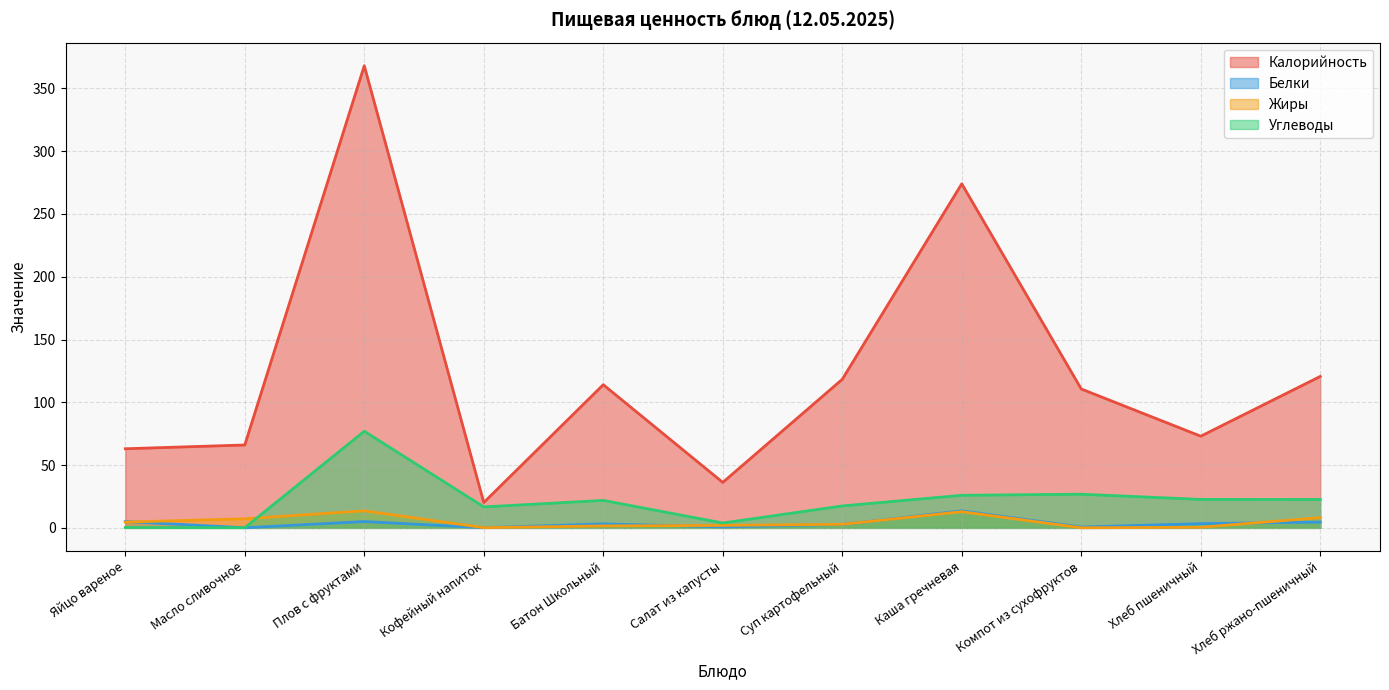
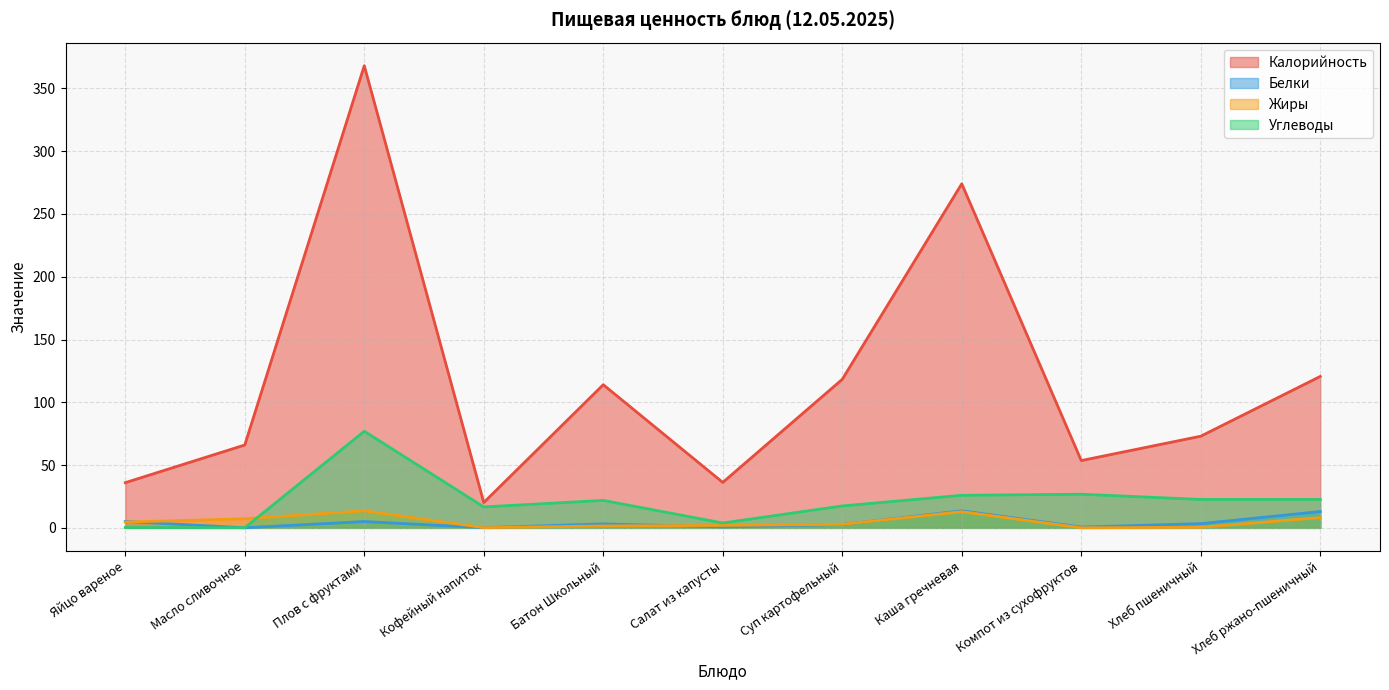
  {
    "Калорийность": {
-     "Яйцо вареное": 63,
+     "Яйцо вареное": 36,
      "Масло сливочное": 66,
      "Плов с фруктами": 368,
      "Кофейный напиток": 20,
      "Батон Школьный": 114,
      "Салат из капусты": 36,
      "Суп картофельный": 118,
      "Каша гречневая": 274,
-     "Компот из сухофруктов": 111,
+     "Компот из сухофруктов": 54,
      "Хлеб пшеничный": 73,
      "Хлеб ржано-пшеничный": 121
    },
    "Белки": {
      "Плов с фруктами": 5,
      "Хлеб пшеничный": 3,
-     "Хлеб ржано-пшеничный": 5
+     "Хлеб ржано-пшеничный": 13
    },
    "Жиры": {
      "Масло сливочное": 7,
      "Плов с фруктами": 14,
      "Хлеб пшеничный": 1,
      "Хлеб ржано-пшеничный": 8
    },
    "Углеводы": {
      "Яйцо вареное": 0,
      "Плов с фруктами": 77,
      "Кофейный напиток": 17,
      "Батон Школьный": 22,
      "Суп картофельный": 17,
      "Каша гречневая": 26,
      "Компот из сухофруктов": 27,
      "Хлеб пшеничный": 23,
      "Хлеб ржано-пшеничный": 23
    }
  }
